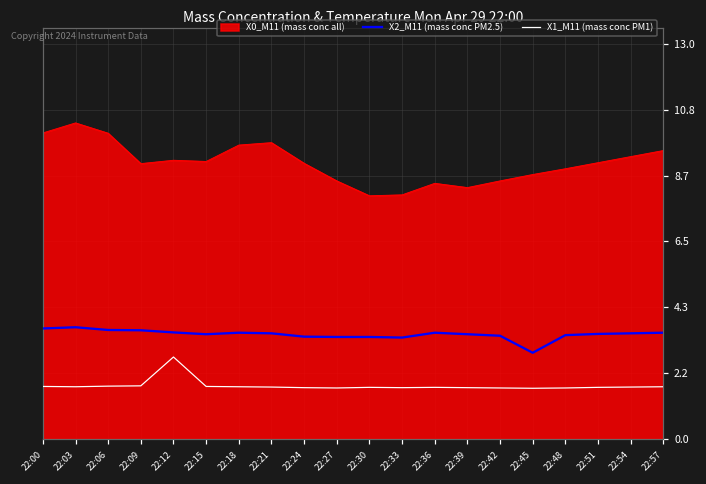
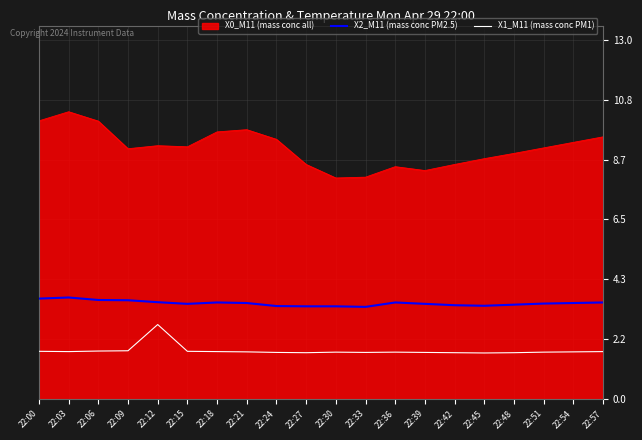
  {
    "X0_M11 (mass conc all)": {
      "22:00": 10.1,
      "22:03": 10.4,
      "22:06": 10.1,
      "22:09": 9.1,
      "22:12": 9.2,
      "22:15": 9.1,
      "22:18": 9.7,
      "22:21": 9.8,
-     "22:24": 9.1,
+     "22:24": 9.4,
      "22:27": 8.5,
      "22:30": 8.0,
      "22:33": 8.0,
      "22:36": 8.4,
      "22:39": 8.3,
      "22:42": 8.5,
      "22:45": 8.7,
      "22:48": 8.9,
      "22:51": 9.1,
      "22:54": 9.3,
      "22:57": 9.5
    },
    "X2_M11 (mass conc PM2.5)": {
      "22:00": 3.6,
      "22:03": 3.7,
      "22:06": 3.6,
      "22:09": 3.6,
      "22:12": 3.5,
      "22:15": 3.5,
      "22:18": 3.5,
      "22:21": 3.5,
      "22:24": 3.4,
      "22:27": 3.4,
      "22:30": 3.4,
      "22:33": 3.3,
      "22:36": 3.5,
      "22:39": 3.5,
      "22:42": 3.4,
-     "22:45": 2.8,
+     "22:45": 3.4,
      "22:48": 3.4,
      "22:51": 3.5,
      "22:54": 3.5,
      "22:57": 3.5
    },
    "X1_M11 (mass conc PM1)": {
      "22:00": 1.7,
      "22:03": 1.7,
      "22:06": 1.7,
      "22:09": 1.8,
      "22:12": 2.7,
      "22:15": 1.7,
      "22:18": 1.7,
      "22:21": 1.7,
      "22:24": 1.7,
      "22:27": 1.7,
      "22:30": 1.7,
      "22:33": 1.7,
      "22:36": 1.7,
      "22:39": 1.7,
      "22:42": 1.7,
      "22:45": 1.7,
      "22:48": 1.7,
      "22:51": 1.7,
      "22:54": 1.7,
      "22:57": 1.7
    }
  }
